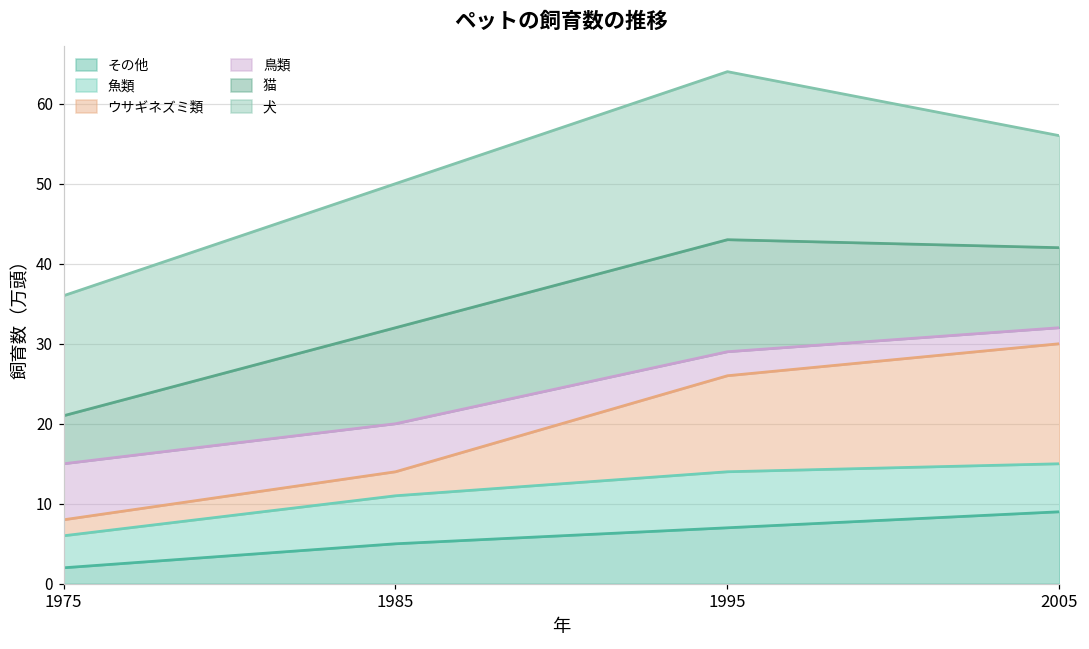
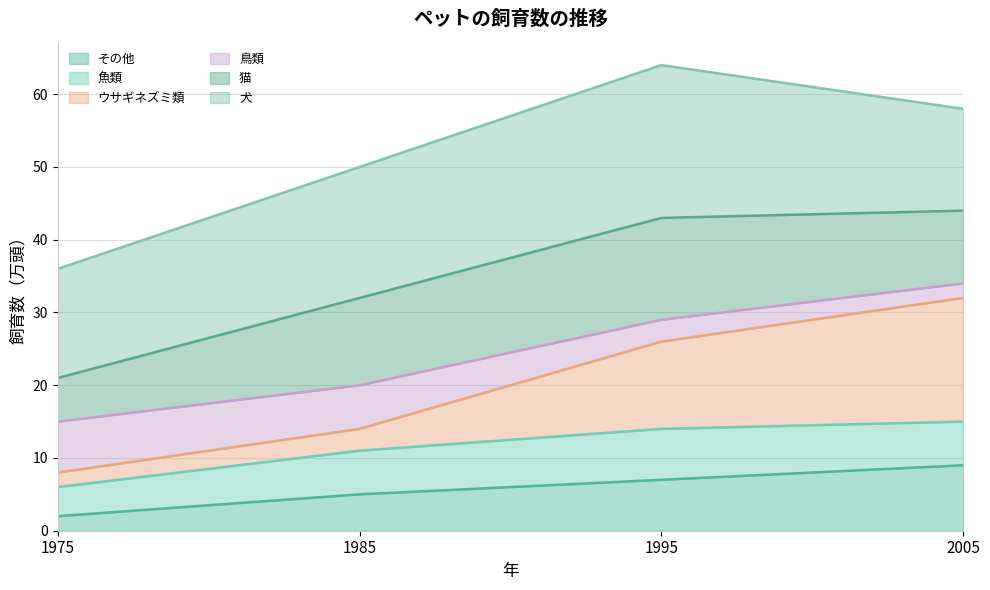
  {
    "ウサギネズミ類": {
      "1975": 2,
      "1985": 3,
      "1995": 12,
-     "2005": 15
+     "2005": 17
    }
  }
